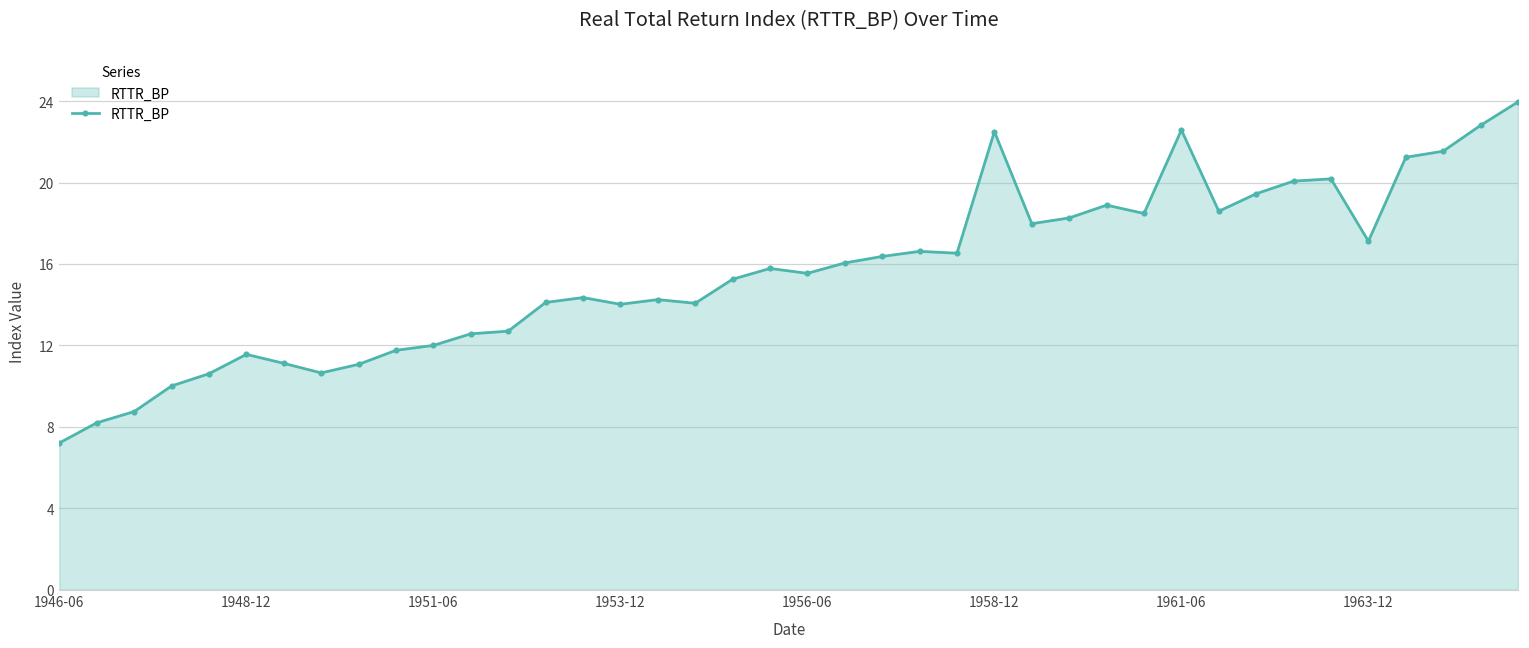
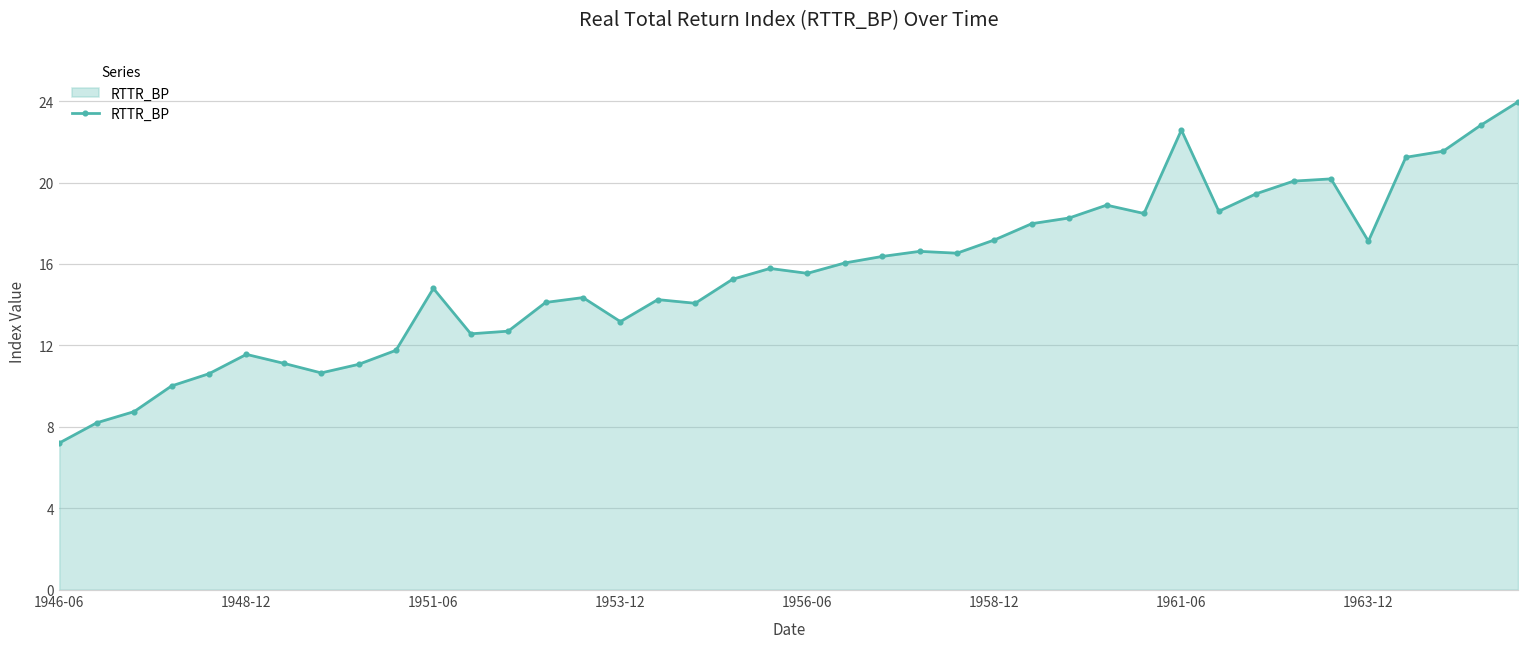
  {
    "1946-06": 7.2,
    "1948-12": 11.6,
-   "1951-06": 12.0,
-   "1953-12": 14.0,
+   "1951-06": 14.8,
+   "1953-12": 13.2,
    "1956-06": 15.5,
-   "1958-12": 22.5,
+   "1958-12": 17.2,
    "1961-06": 22.6,
    "1963-12": 17.1
  }
